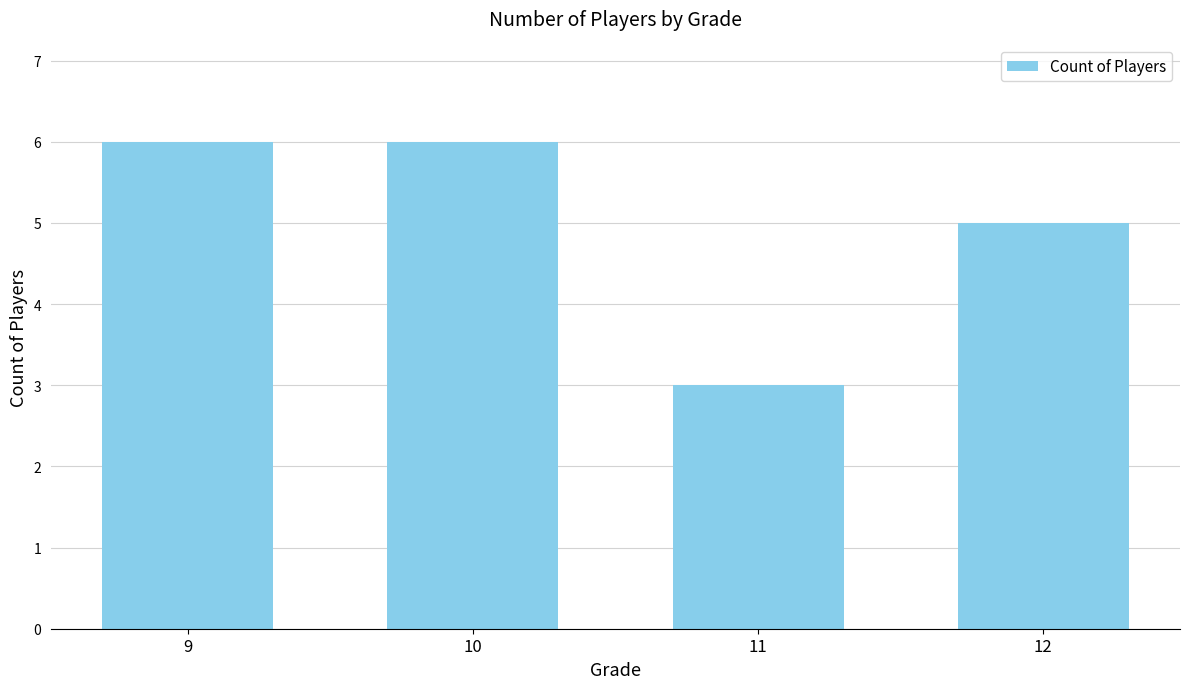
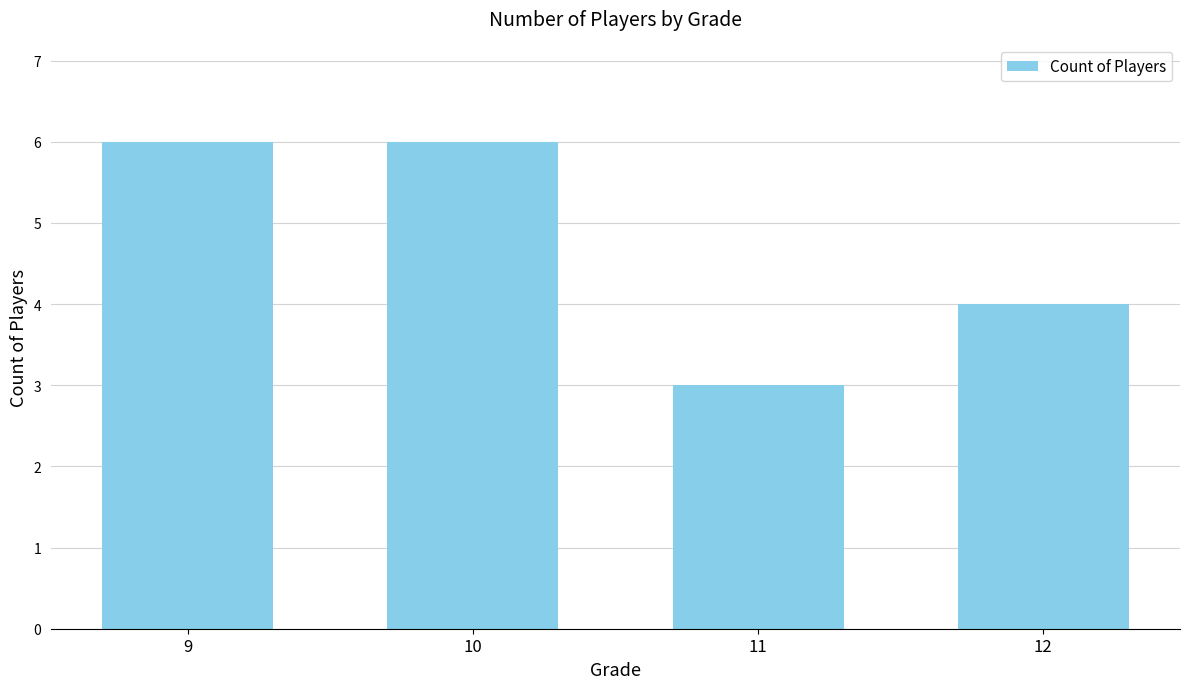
  {
    "9": 6,
    "10": 6,
    "11": 3,
-   "12": 5
+   "12": 4
  }
